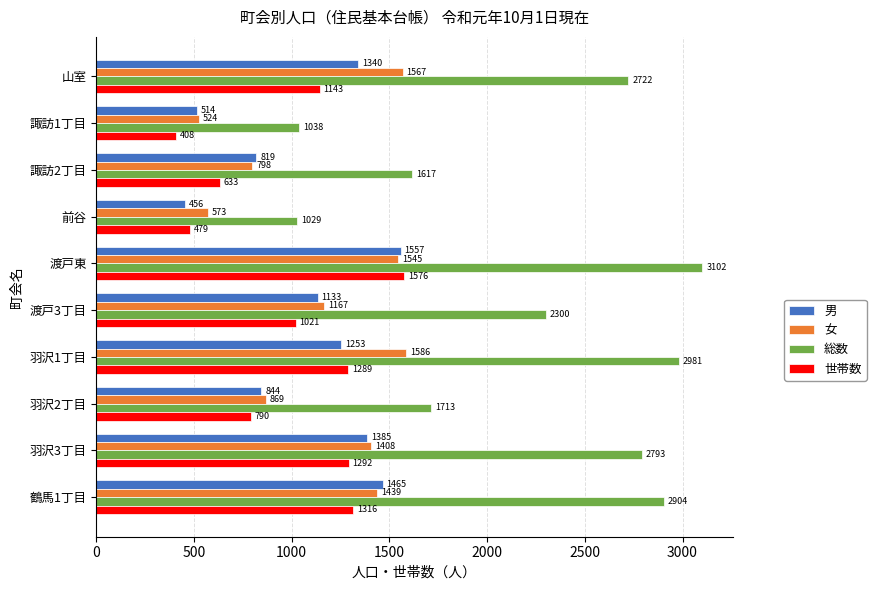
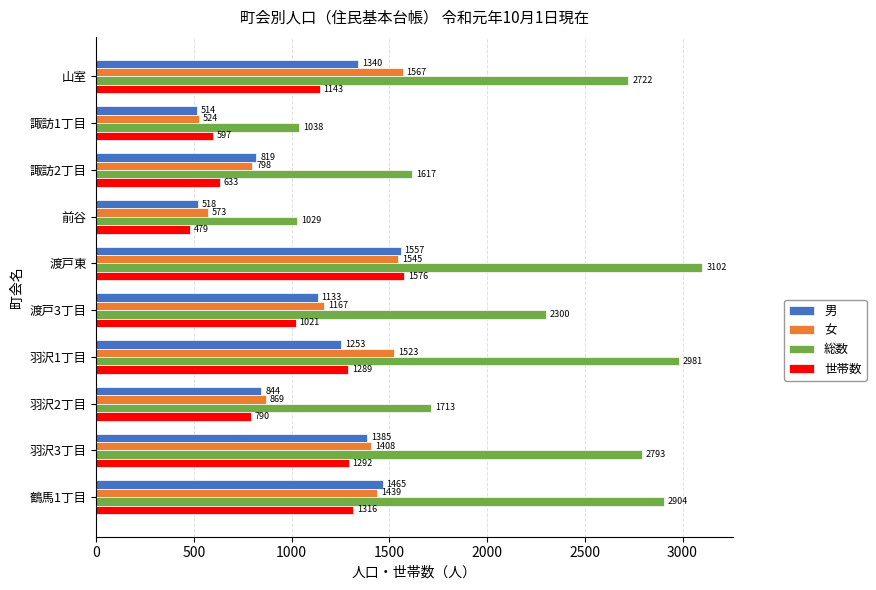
  {
    "男": {
      "山室": 1340,
      "諏訪1丁目": 514,
      "諏訪2丁目": 819,
-     "前谷": 456,
+     "前谷": 518,
      "渡戸東": 1557,
      "渡戸3丁目": 1133,
      "羽沢1丁目": 1253,
      "羽沢2丁目": 844,
      "羽沢3丁目": 1385,
      "鶴馬1丁目": 1465
    },
    "女": {
      "山室": 1567,
      "諏訪1丁目": 524,
      "諏訪2丁目": 798,
      "前谷": 573,
      "渡戸東": 1545,
      "渡戸3丁目": 1167,
-     "羽沢1丁目": 1586,
+     "羽沢1丁目": 1523,
      "羽沢2丁目": 869,
      "羽沢3丁目": 1408,
      "鶴馬1丁目": 1439
    },
    "総数": {
      "山室": 2722,
      "諏訪1丁目": 1038,
      "諏訪2丁目": 1617,
      "前谷": 1029,
      "渡戸東": 3102,
      "渡戸3丁目": 2300,
      "羽沢1丁目": 2981,
      "羽沢2丁目": 1713,
      "羽沢3丁目": 2793,
      "鶴馬1丁目": 2904
    },
    "世帯数": {
      "山室": 1143,
-     "諏訪1丁目": 408,
+     "諏訪1丁目": 597,
      "諏訪2丁目": 633,
      "前谷": 479,
      "渡戸東": 1576,
      "渡戸3丁目": 1021,
      "羽沢1丁目": 1289,
      "羽沢2丁目": 790,
      "羽沢3丁目": 1292,
      "鶴馬1丁目": 1316
    }
  }
